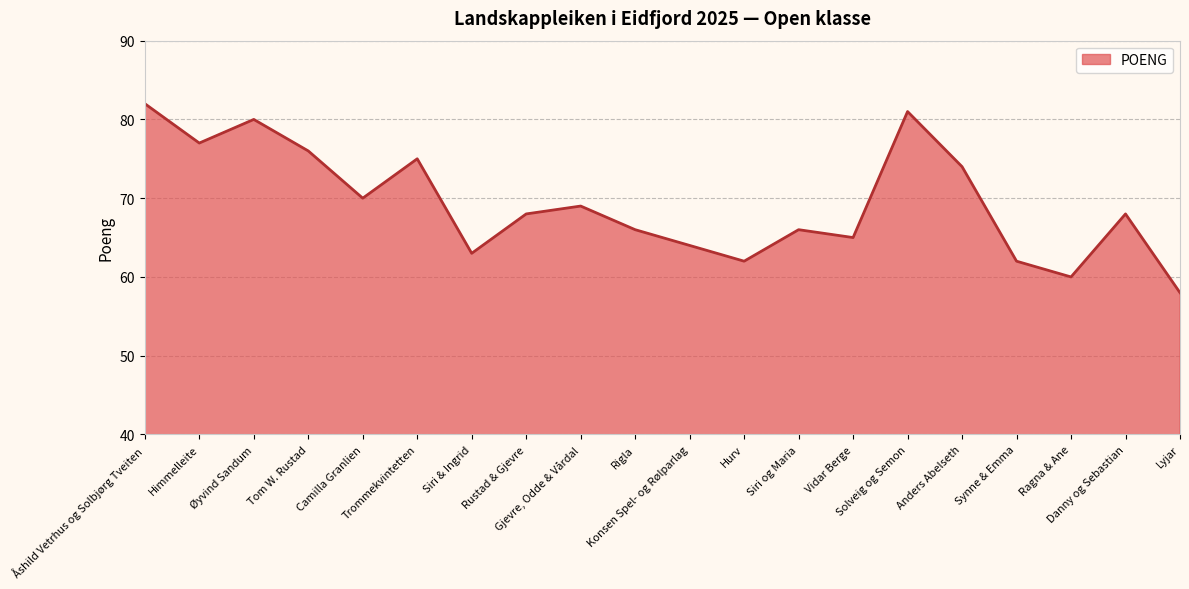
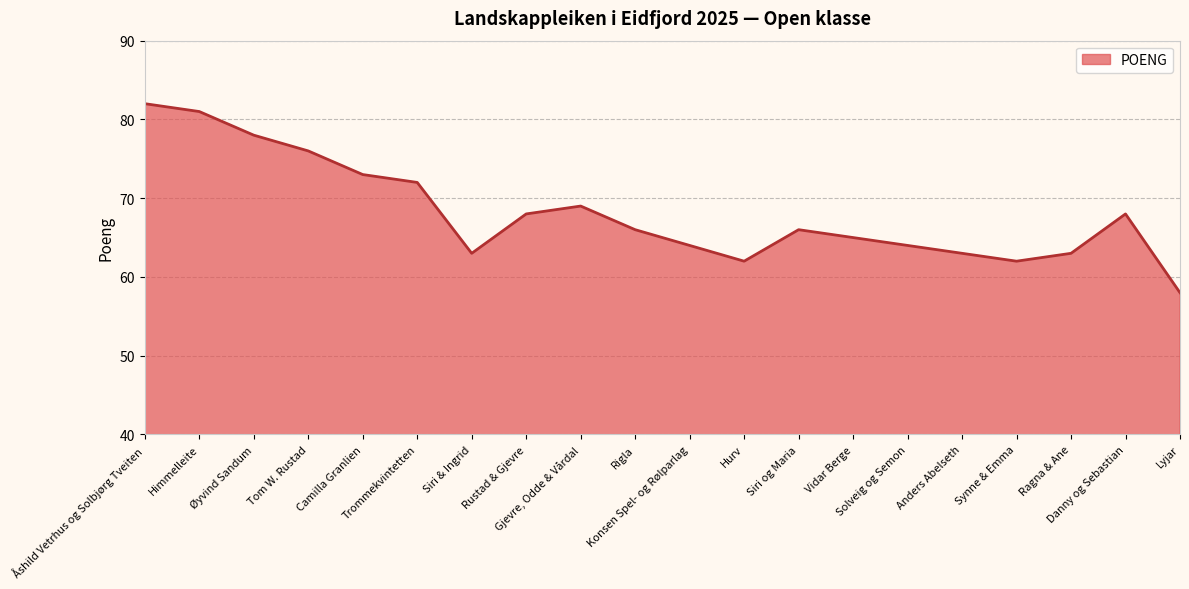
  {
    "Åshild Vetrhus og Solbjørg Tveiten": 82,
-   "Himmelleite": 77,
-   "Øyvind Sandum": 80,
+   "Himmelleite": 81,
+   "Øyvind Sandum": 78,
    "Tom W. Rustad": 76,
-   "Camilla Granlien": 70,
-   "Trommekvintetten": 75,
+   "Camilla Granlien": 73,
+   "Trommekvintetten": 72,
    "Siri & Ingrid": 63,
    "Rustad & Gjevre": 68,
    "Gjevre, Odde & Vårdal": 69,
    "Rigla": 66,
    "Konsen Spel- og Rølparlag": 64,
    "Hurv": 62,
    "Siri og Maria": 66,
    "Vidar Berge": 65,
-   "Solveig og Semon": 81,
-   "Anders Abelseth": 74,
+   "Solveig og Semon": 64,
+   "Anders Abelseth": 63,
    "Synne & Emma": 62,
-   "Ragna & Ane": 60,
+   "Ragna & Ane": 63,
    "Danny og Sebastian": 68,
    "Lyjar": 58
  }
